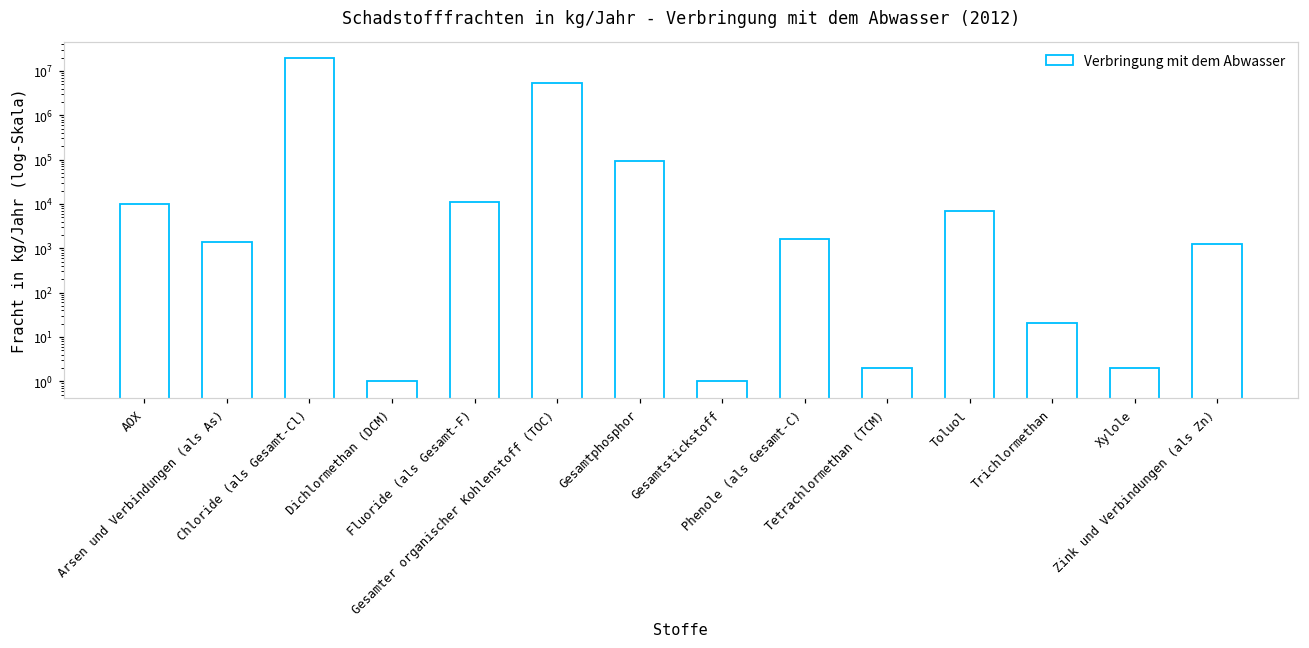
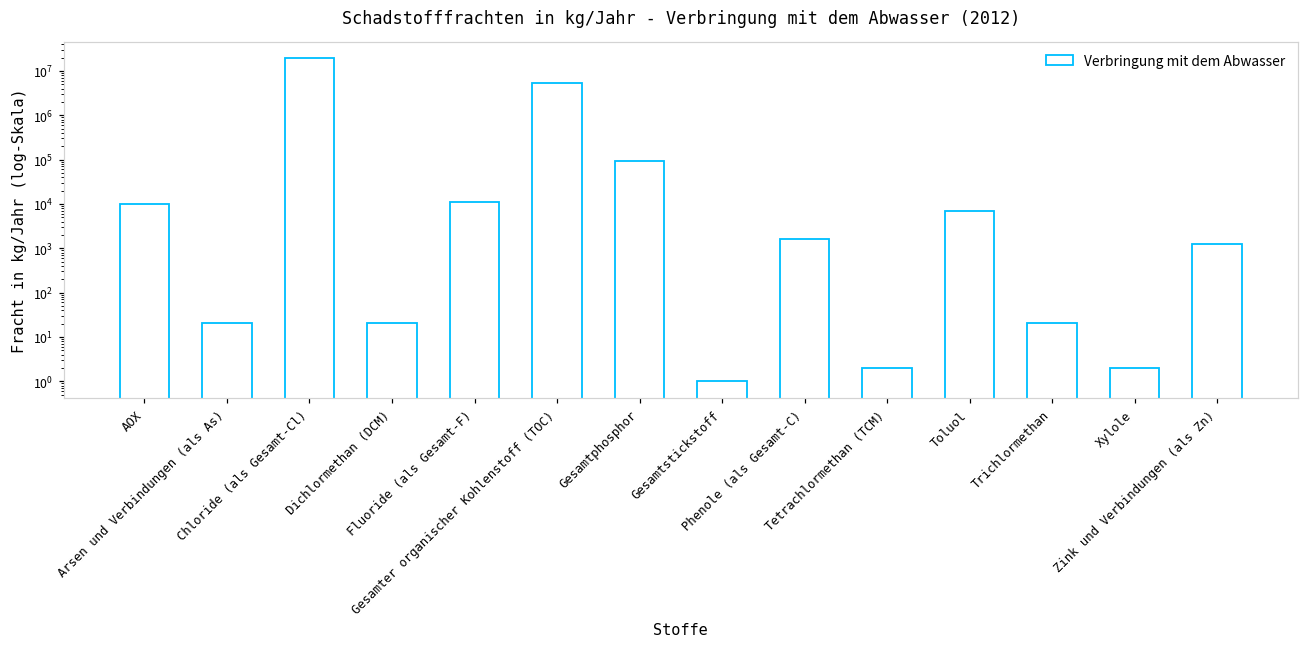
  {
    "AOX": 10000,
-   "Arsen und Verbindungen (als As)": 1400,
+   "Arsen und Verbindungen (als As)": 20,
    "Chloride (als Gesamt-Cl)": 20000000,
-   "Dichlormethan (DCM)": 1,
+   "Dichlormethan (DCM)": 20,
    "Fluoride (als Gesamt-F)": 11000,
    "Gesamter organischer Kohlenstoff (TOC)": 5000000,
    "Gesamtphosphor": 90000,
    "Gesamtstickstoff": 1,
    "Phenole (als Gesamt-C)": 1600,
    "Tetrachlormethan (TCM)": 2,
    "Toluol": 7000,
    "Trichlormethan": 20,
    "Xylole": 2,
    "Zink und Verbindungen (als Zn)": 1300
  }
